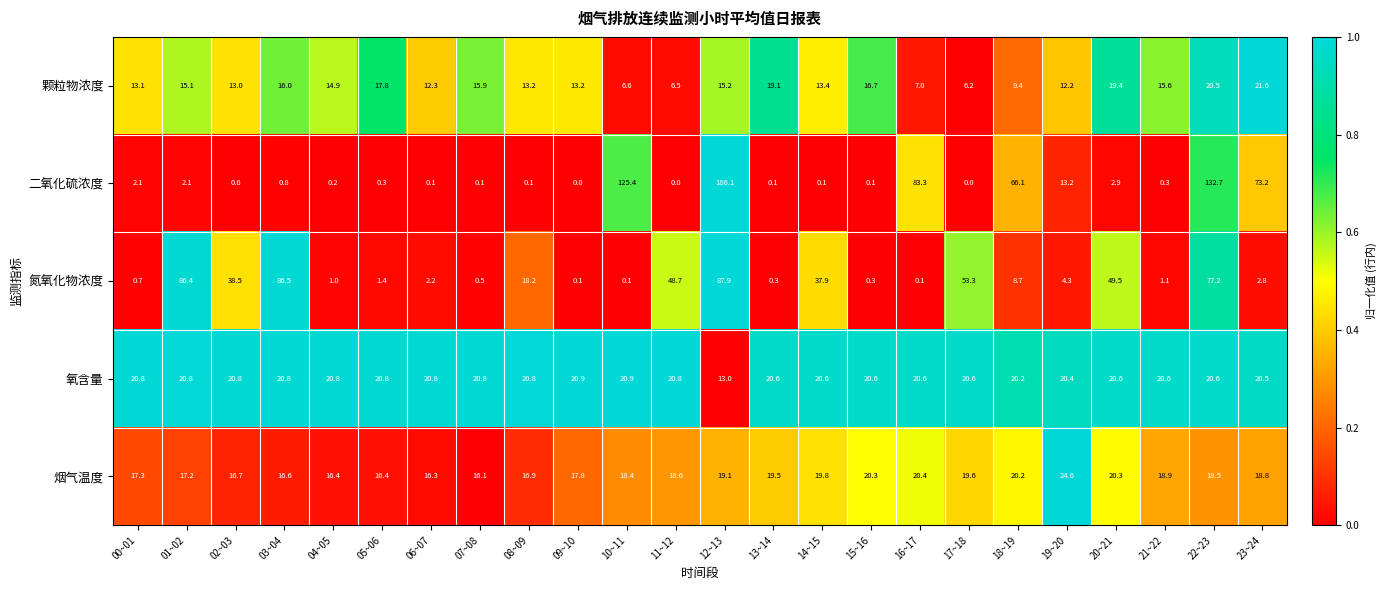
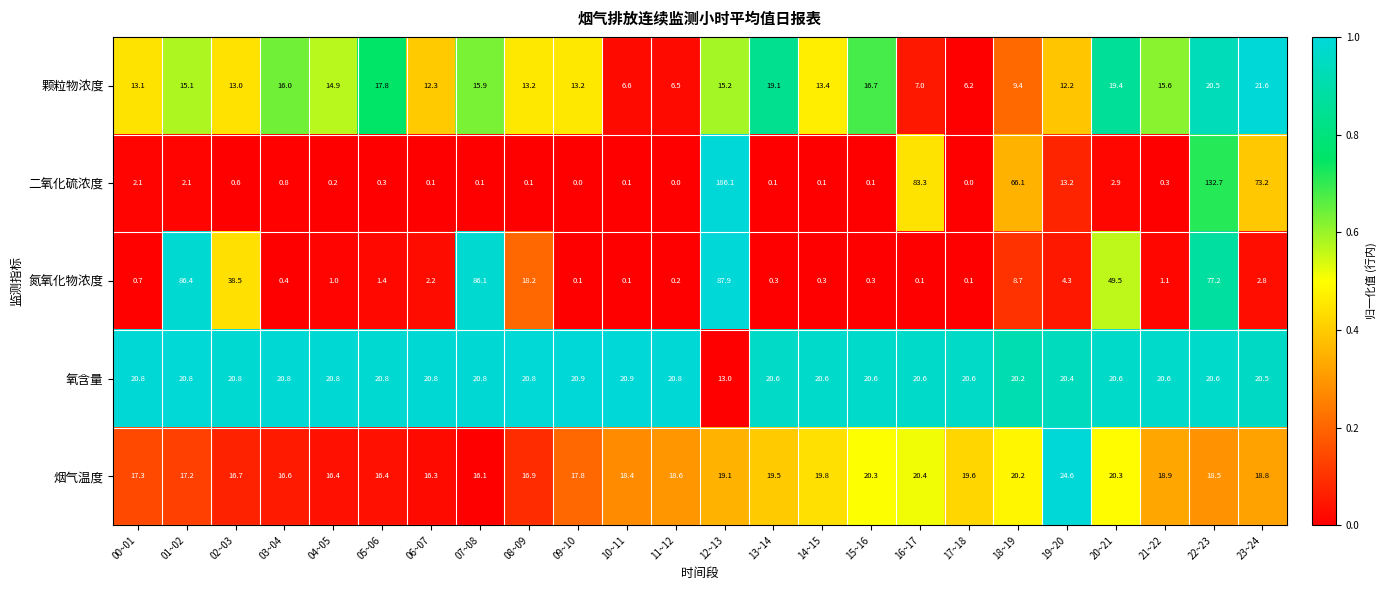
  {
    "颗粒物浓度": {
      "00~01": 13.1,
      "01~02": 15.1,
      "02~03": 13.0,
      "03~04": 16.0,
      "04~05": 14.9,
      "05~06": 17.8,
      "06~07": 12.3,
      "07~08": 15.9,
      "08~09": 13.2,
      "09~10": 13.2,
      "10~11": 6.6,
      "11~12": 6.5,
      "12~13": 15.2,
      "13~14": 19.1,
      "14~15": 13.4,
      "15~16": 16.7,
      "16~17": 7.0,
      "17~18": 6.2,
      "18~19": 9.4,
      "19~20": 12.2,
      "20~21": 19.4,
      "21~22": 15.6,
      "22~23": 20.5,
      "23~24": 21.6
    },
    "二氧化硫浓度": {
      "00~01": 2.1,
      "01~02": 2.1,
      "02~03": 0.6,
      "03~04": 0.8,
      "04~05": 0.2,
      "05~06": 0.3,
      "06~07": 0.1,
      "07~08": 0.1,
      "08~09": 0.1,
      "09~10": 0.0,
-     "10~11": 125.4,
+     "10~11": 0.1,
      "11~12": 0.0,
      "12~13": 186.1,
      "13~14": 0.1,
      "14~15": 0.1,
      "15~16": 0.1,
      "16~17": 83.3,
      "17~18": 0.0,
      "18~19": 66.1,
      "19~20": 13.2,
      "20~21": 2.9,
      "21~22": 0.3,
      "22~23": 132.7,
      "23~24": 73.2
    },
    "氮氧化物浓度": {
      "00~01": 0.7,
      "01~02": 86.4,
      "02~03": 38.5,
-     "03~04": 86.5,
+     "03~04": 0.4,
      "04~05": 1.0,
      "05~06": 1.4,
      "06~07": 2.2,
-     "07~08": 0.5,
+     "07~08": 86.1,
      "08~09": 18.2,
      "09~10": 0.1,
      "10~11": 0.1,
-     "11~12": 48.7,
+     "11~12": 0.2,
      "12~13": 87.9,
      "13~14": 0.3,
-     "14~15": 37.9,
+     "14~15": 0.3,
      "15~16": 0.3,
      "16~17": 0.1,
-     "17~18": 53.3,
+     "17~18": 0.1,
      "18~19": 8.7,
      "19~20": 4.3,
      "20~21": 49.5,
      "21~22": 1.1,
      "22~23": 77.2,
      "23~24": 2.8
    },
    "氧含量": {
      "00~01": 20.8,
      "01~02": 20.8,
      "02~03": 20.8,
      "03~04": 20.8,
      "04~05": 20.8,
      "05~06": 20.8,
      "06~07": 20.8,
      "07~08": 20.8,
      "08~09": 20.8,
      "09~10": 20.9,
      "10~11": 20.9,
      "11~12": 20.8,
      "12~13": 13.0,
      "13~14": 20.6,
      "14~15": 20.6,
      "15~16": 20.6,
      "16~17": 20.6,
      "17~18": 20.6,
      "18~19": 20.2,
      "19~20": 20.4,
      "20~21": 20.6,
      "21~22": 20.6,
      "22~23": 20.6,
      "23~24": 20.5
    },
    "烟气温度": {
      "00~01": 17.3,
      "01~02": 17.2,
      "02~03": 16.7,
      "03~04": 16.6,
      "04~05": 16.4,
      "05~06": 16.4,
      "06~07": 16.3,
      "07~08": 16.1,
      "08~09": 16.9,
      "09~10": 17.8,
      "10~11": 18.4,
      "11~12": 18.6,
      "12~13": 19.1,
      "13~14": 19.5,
      "14~15": 19.8,
      "15~16": 20.3,
      "16~17": 20.4,
      "17~18": 19.6,
      "18~19": 20.2,
      "19~20": 24.6,
      "20~21": 20.3,
      "21~22": 18.9,
      "22~23": 18.5,
      "23~24": 18.8
    }
  }
